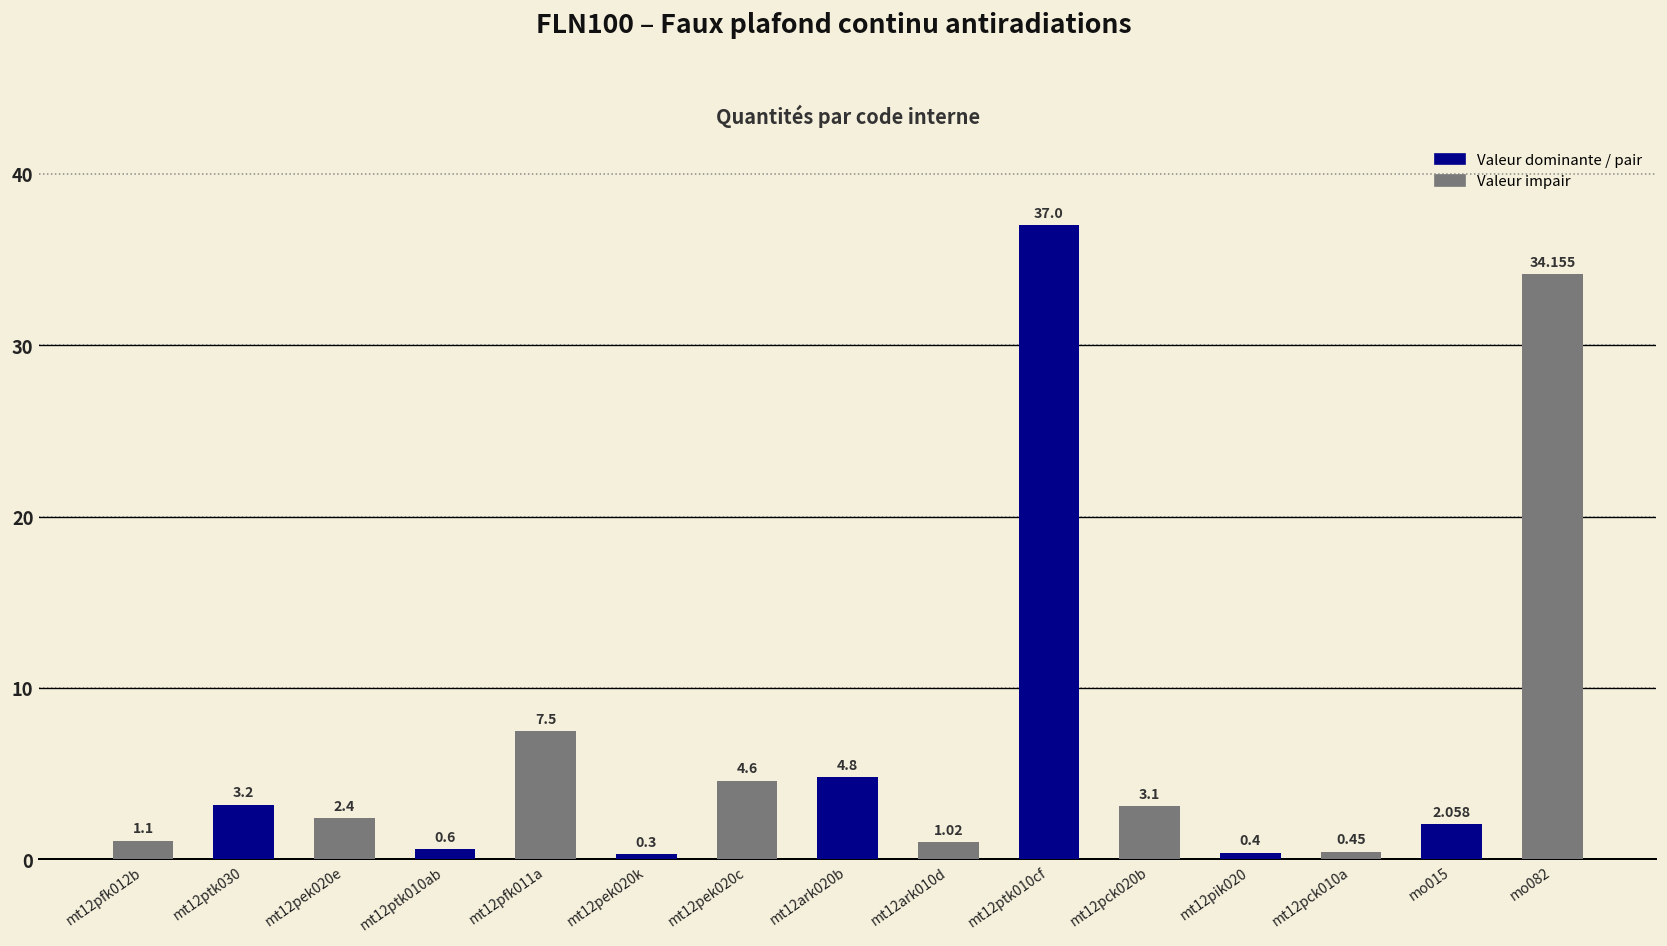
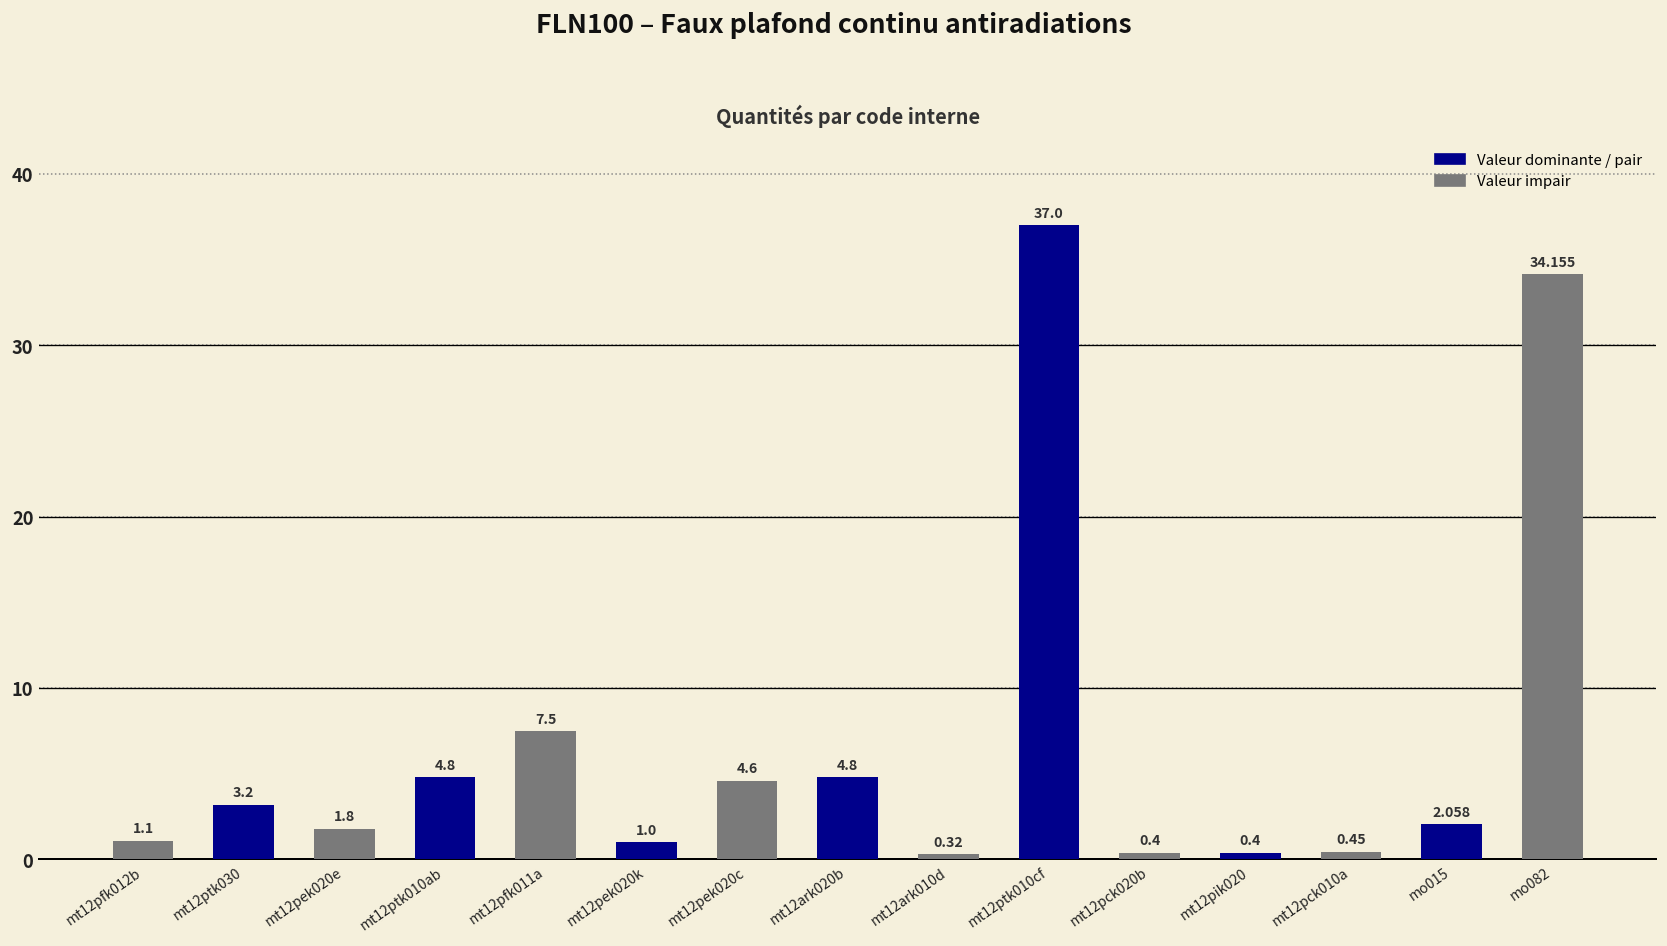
  {
    "mt12pfk012b": 1.1,
    "mt12ptk030": 3.2,
-   "mt12pek020e": 2.4,
-   "mt12ptk010ab": 0.6,
+   "mt12pek020e": 1.8,
+   "mt12ptk010ab": 4.8,
    "mt12pfk011a": 7.5,
-   "mt12pek020k": 0.3,
+   "mt12pek020k": 1.0,
    "mt12pek020c": 4.6,
    "mt12ark020b": 4.8,
-   "mt12ark010d": 1.02,
+   "mt12ark010d": 0.32,
    "mt12ptk010cf": 37.0,
-   "mt12pck020b": 3.1,
+   "mt12pck020b": 0.4,
    "mt12pik020": 0.4,
    "mt12pck010a": 0.45,
    "mo015": 2.058,
    "mo082": 34.155
  }
